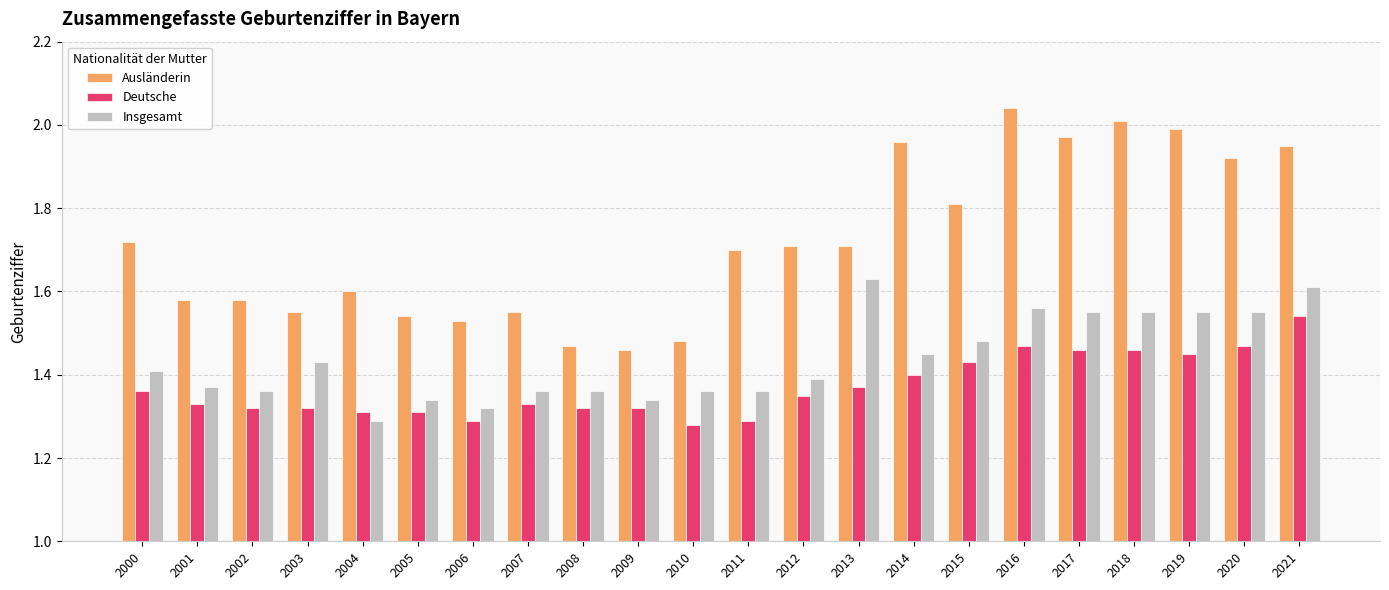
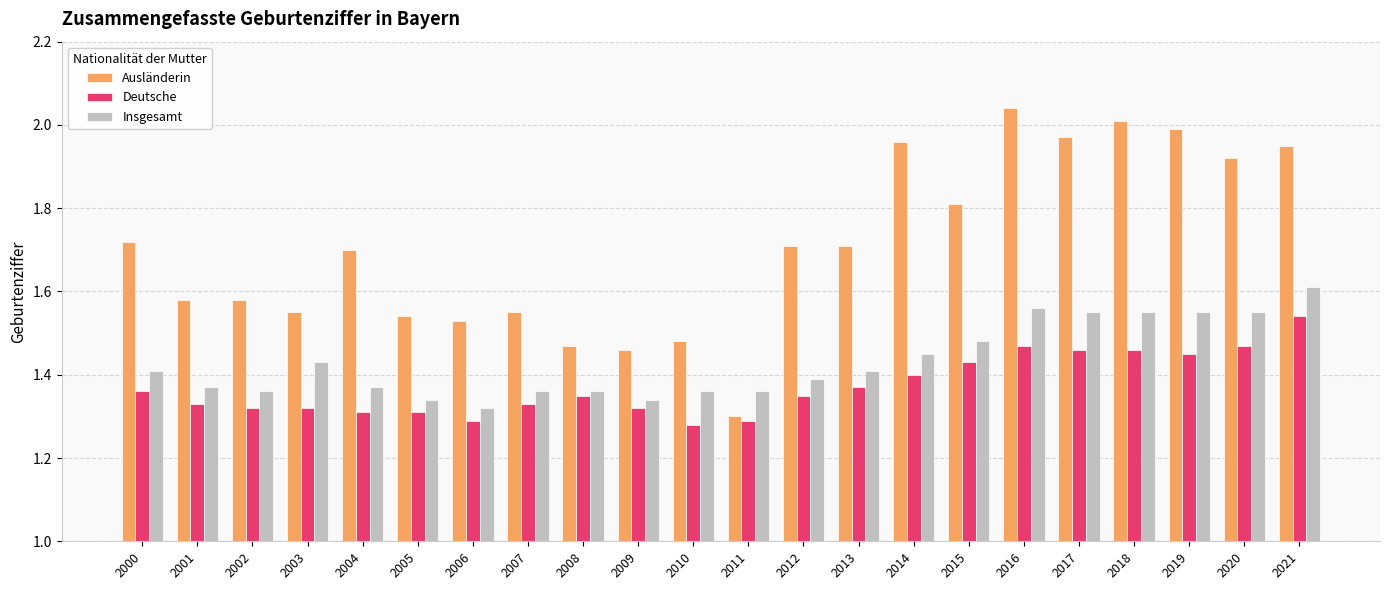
  {
    "Ausländerin": {
      "2000": 1.72,
      "2001": 1.58,
      "2002": 1.58,
      "2003": 1.55,
-     "2004": 1.6,
+     "2004": 1.7,
      "2005": 1.54,
      "2006": 1.53,
      "2007": 1.55,
      "2008": 1.47,
      "2009": 1.46,
      "2010": 1.48,
-     "2011": 1.7,
+     "2011": 1.3,
      "2012": 1.71,
      "2013": 1.71,
      "2014": 1.96,
      "2015": 1.81,
      "2016": 2.04,
      "2017": 1.97,
      "2018": 2.01,
      "2019": 1.99,
      "2020": 1.92,
      "2021": 1.95
    },
    "Deutsche": {
      "2000": 1.36,
      "2001": 1.33,
      "2002": 1.32,
      "2003": 1.32,
      "2004": 1.31,
      "2005": 1.31,
      "2006": 1.29,
      "2007": 1.33,
-     "2008": 1.32,
+     "2008": 1.35,
      "2009": 1.32,
      "2010": 1.28,
      "2011": 1.29,
      "2012": 1.35,
      "2013": 1.37,
      "2014": 1.40,
      "2015": 1.43,
      "2016": 1.47,
      "2017": 1.46,
      "2018": 1.46,
      "2019": 1.45,
      "2020": 1.47,
      "2021": 1.54
    },
    "Insgesamt": {
      "2000": 1.41,
      "2001": 1.37,
      "2002": 1.36,
      "2003": 1.43,
-     "2004": 1.29,
+     "2004": 1.37,
      "2005": 1.34,
      "2006": 1.32,
      "2007": 1.36,
      "2008": 1.36,
      "2009": 1.34,
      "2010": 1.36,
      "2011": 1.36,
      "2012": 1.39,
-     "2013": 1.63,
+     "2013": 1.41,
      "2014": 1.45,
      "2015": 1.48,
      "2016": 1.56,
      "2017": 1.55,
      "2018": 1.55,
      "2019": 1.55,
      "2020": 1.55,
      "2021": 1.61
    }
  }
